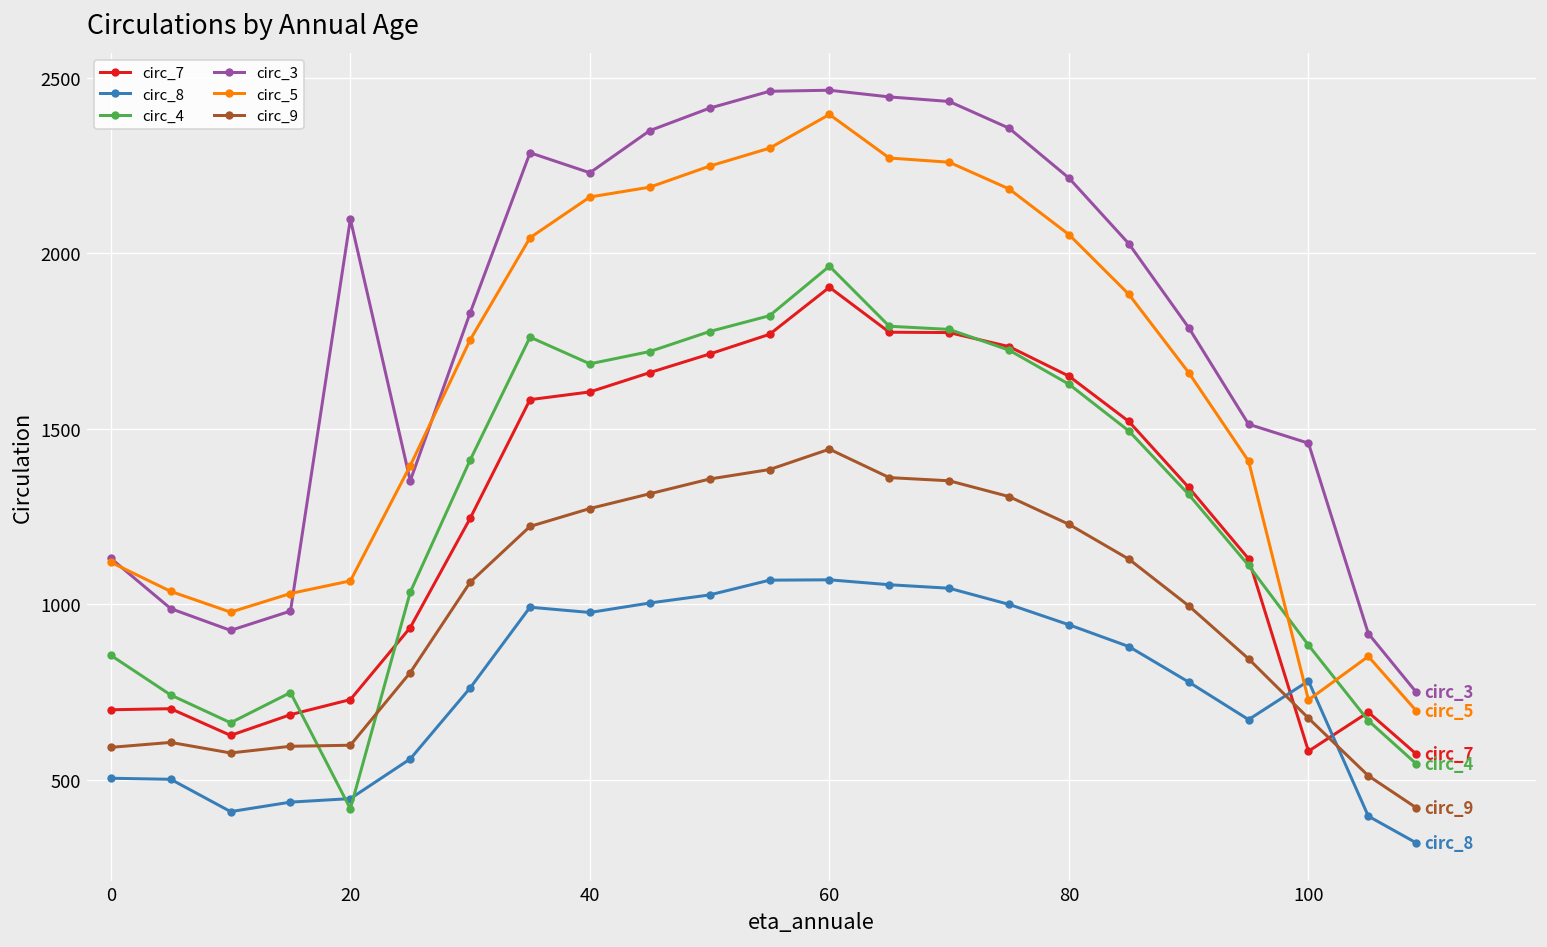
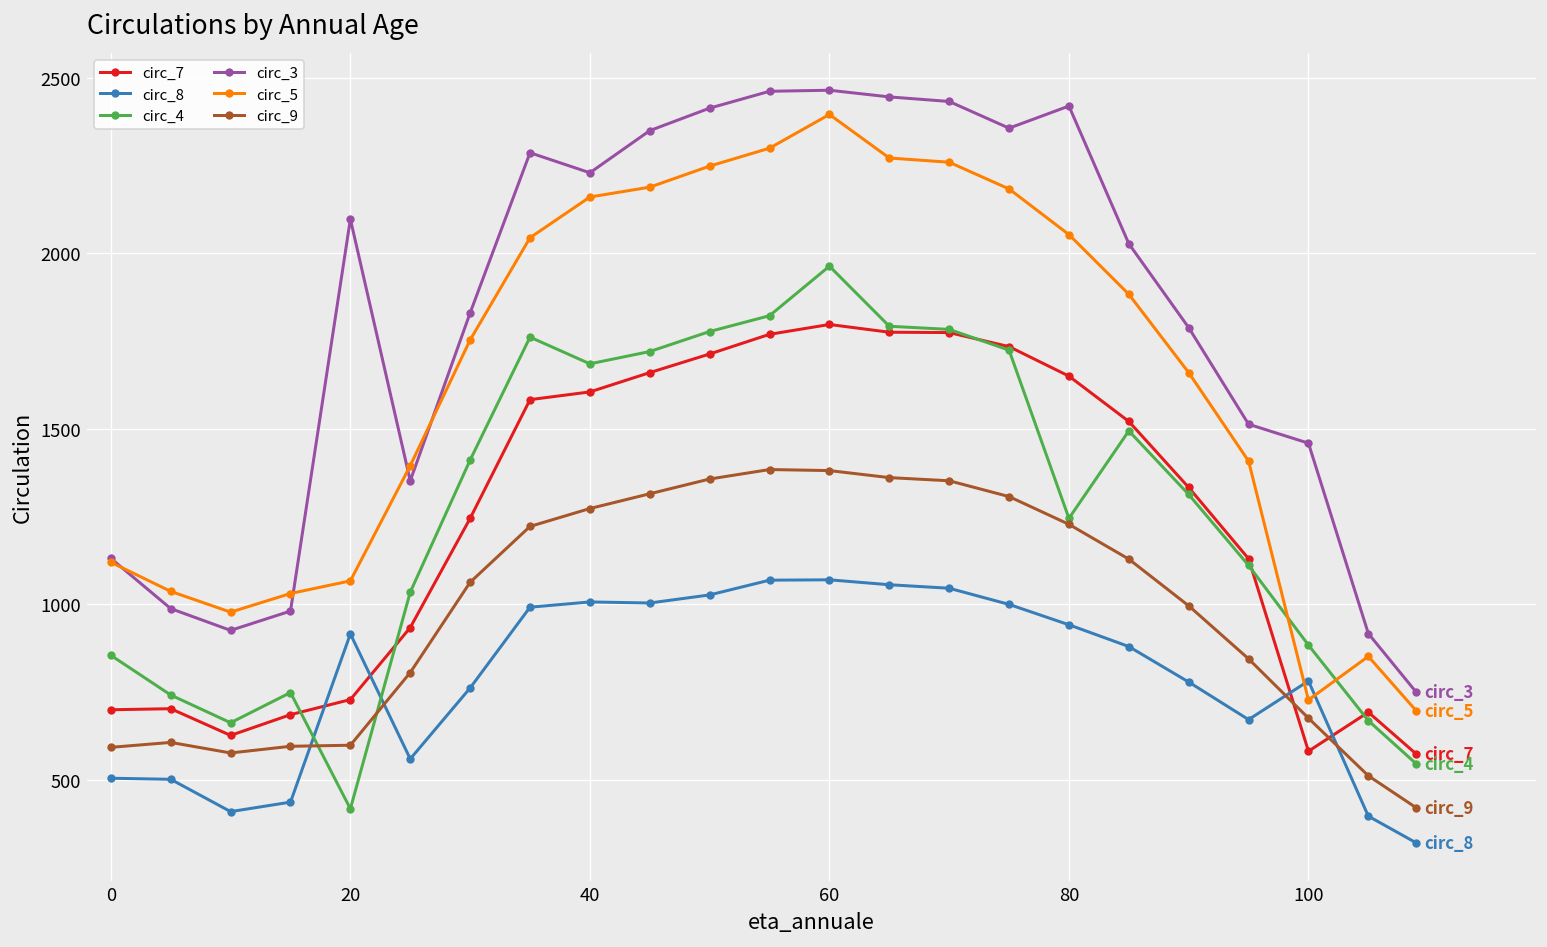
  {
    "circ_7": {
      "0": 700,
      "20": 730,
      "40": 1610,
-     "60": 1900,
+     "60": 1800,
      "80": 1650,
      "100": 580
    },
    "circ_8": {
      "0": 510,
-     "20": 450,
-     "40": 980,
+     "20": 920,
+     "40": 1010,
      "60": 1070,
      "80": 940,
      "100": 780
    },
    "circ_4": {
      "0": 860,
      "20": 420,
      "40": 1690,
      "60": 1960,
-     "80": 1630,
+     "80": 1250,
      "100": 880
    },
    "circ_3": {
      "0": 1130,
      "20": 2100,
      "40": 2230,
      "60": 2460,
-     "80": 2210,
+     "80": 2420,
      "100": 1460
    },
    "circ_5": {
      "0": 1120,
      "20": 1070,
      "40": 2160,
      "60": 2400,
      "80": 2050,
      "100": 730
    },
    "circ_9": {
      "0": 590,
      "20": 600,
      "40": 1270,
-     "60": 1440,
+     "60": 1380,
      "80": 1230,
      "100": 680
    }
  }
